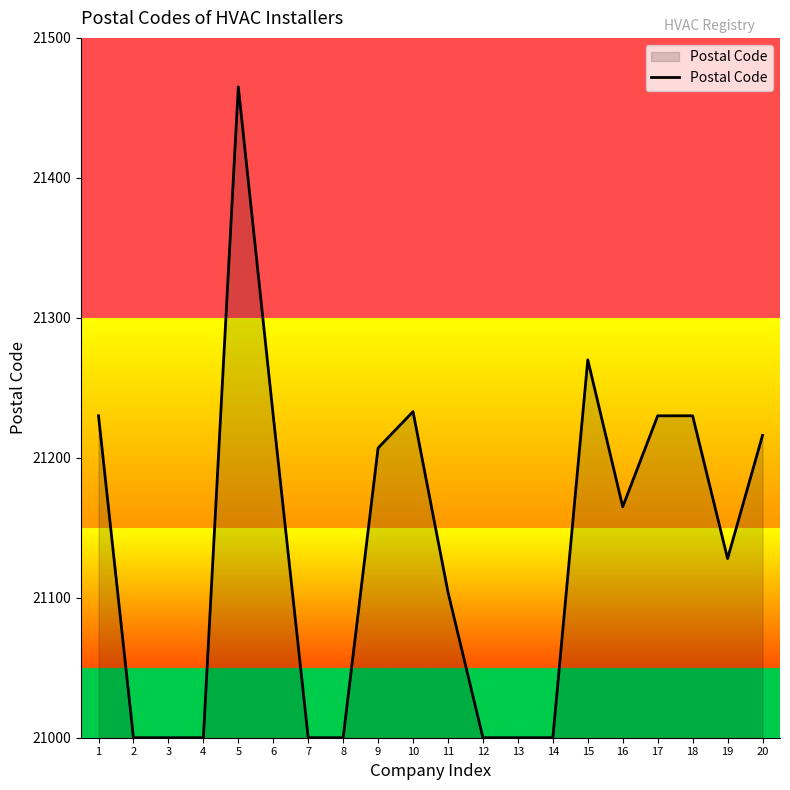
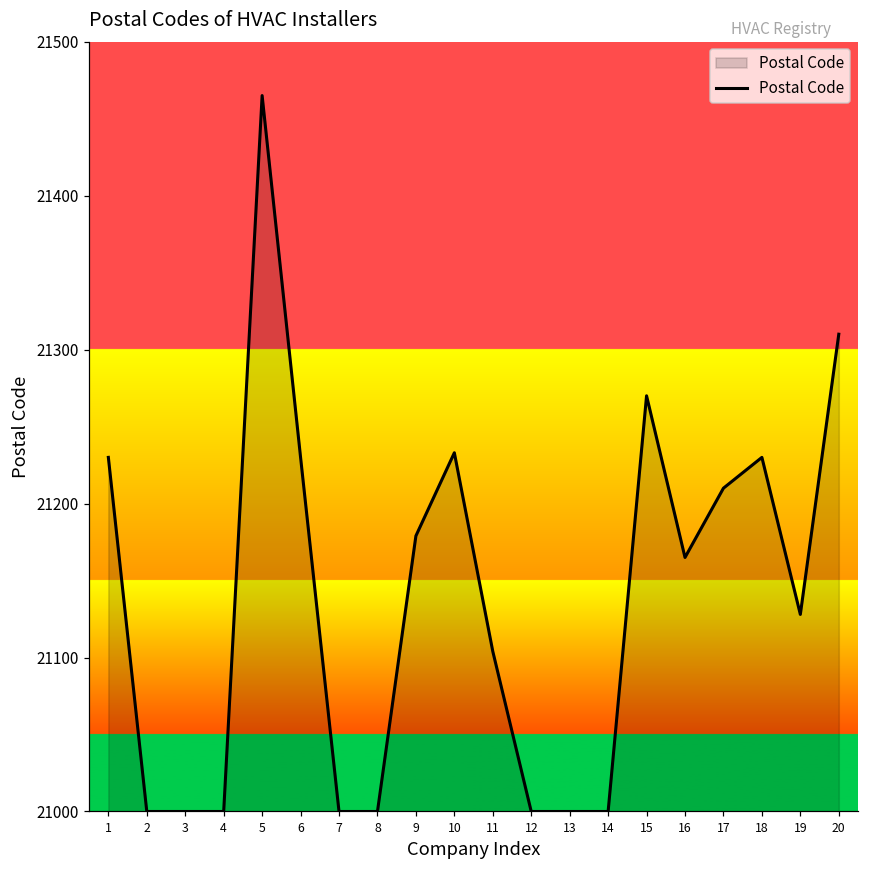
  {
    "1": 21230,
    "2": 21000,
    "3": 21000,
    "4": 21000,
    "5": 21465,
    "6": 21230,
    "7": 21000,
    "8": 21000,
-   "9": 21207,
+   "9": 21179,
    "10": 21233,
    "11": 21104,
    "12": 21000,
    "13": 21000,
    "14": 21000,
    "15": 21270,
    "16": 21165,
-   "17": 21230,
+   "17": 21210,
    "18": 21230,
    "19": 21128,
-   "20": 21216
+   "20": 21310
  }
